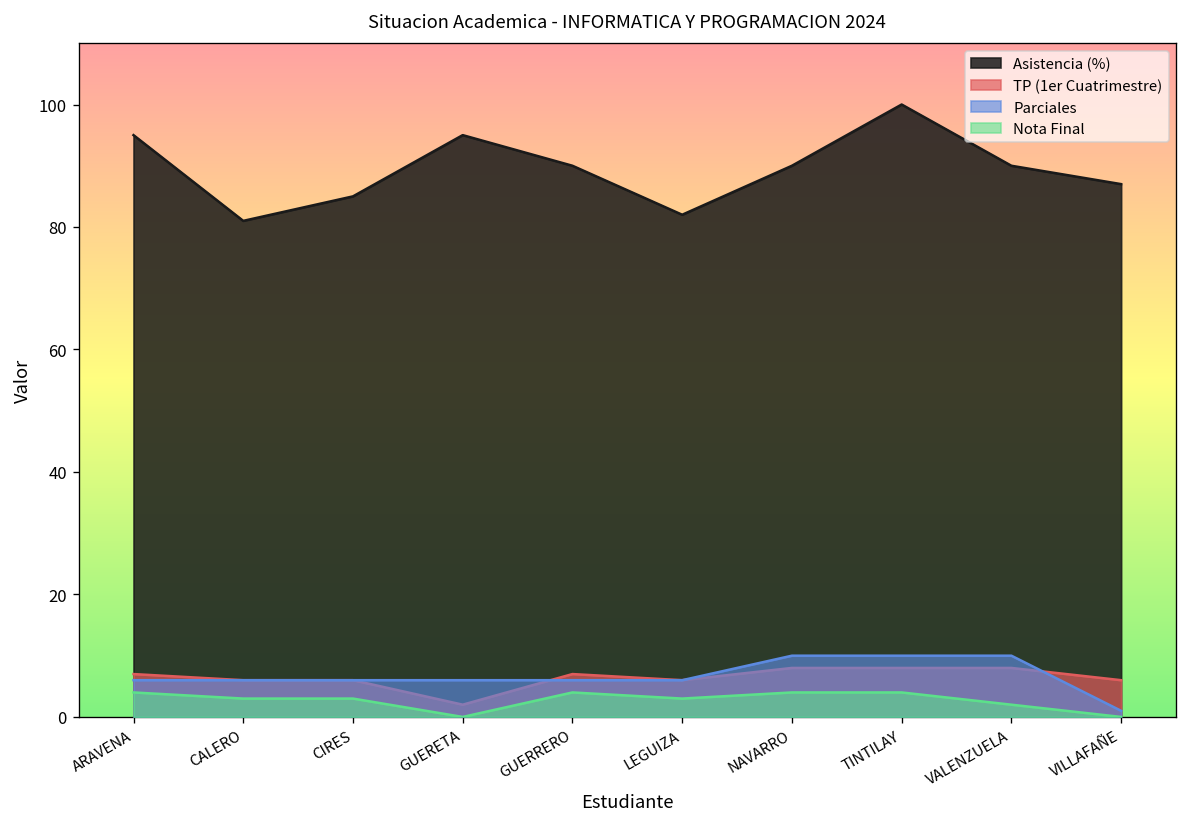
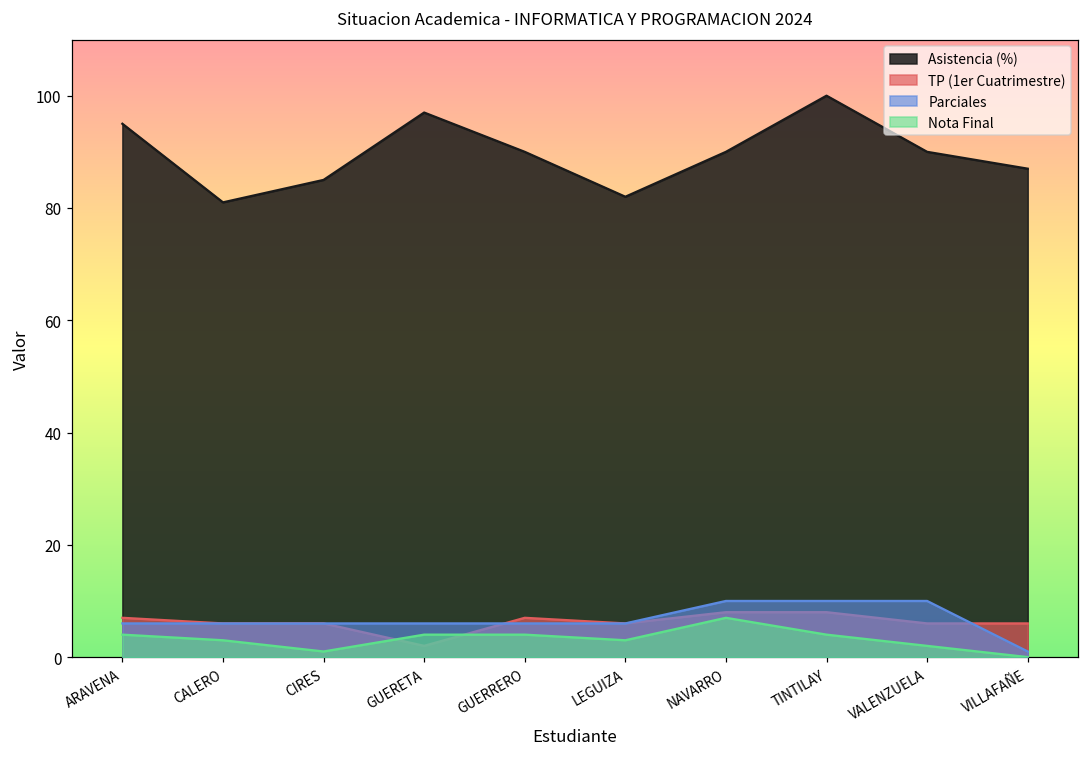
  {
    "Asistencia (%)": {
      "ARAVENA": 95,
      "CALERO": 81,
      "CIRES": 85,
-     "GUERETA": 95,
+     "GUERETA": 97,
      "GUERRERO": 90,
      "LEGUIZA": 82,
      "NAVARRO": 90,
      "TINTILAY": 100,
      "VALENZUELA": 90,
      "VILLAFAÑE": 87
    },
    "TP (1er Cuatrimestre)": {
      "ARAVENA": 7,
      "GUERETA": 2,
      "GUERRERO": 7,
      "NAVARRO": 8,
      "TINTILAY": 8,
-     "VALENZUELA": 8,
+     "VALENZUELA": 6,
      "VILLAFAÑE": 6
    },
    "Parciales": {
      "ARAVENA": 6,
      "GUERETA": 6,
      "GUERRERO": 6,
      "NAVARRO": 10,
      "TINTILAY": 10,
      "VALENZUELA": 10,
      "VILLAFAÑE": 1
    },
    "Nota Final": {
      "ARAVENA": 4,
      "CALERO": 3,
-     "CIRES": 3,
-     "GUERETA": 0,
+     "CIRES": 1,
+     "GUERETA": 4,
      "GUERRERO": 4,
      "LEGUIZA": 3,
-     "NAVARRO": 4,
+     "NAVARRO": 7,
      "TINTILAY": 4,
      "VALENZUELA": 2,
      "VILLAFAÑE": 0
    }
  }
